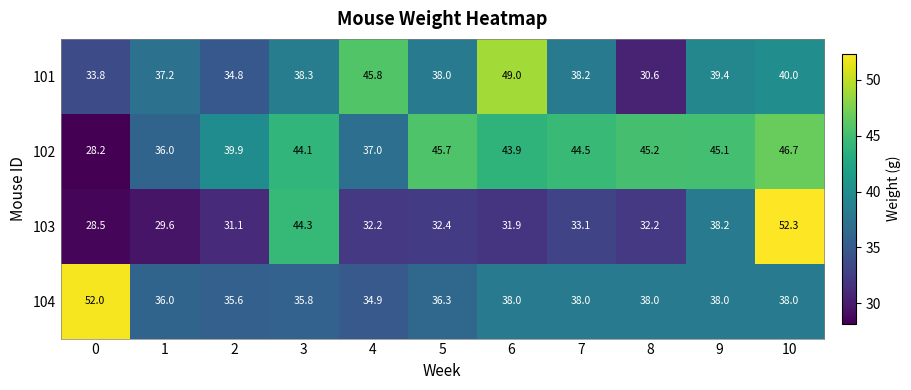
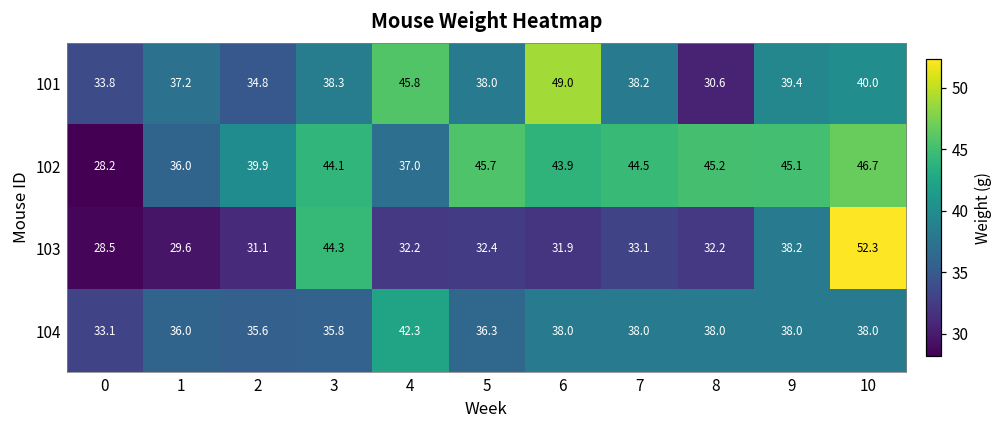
  {
    "101": {
      "0": 33.8,
      "1": 37.2,
      "2": 34.8,
      "3": 38.3,
      "4": 45.8,
      "5": 38.0,
      "6": 49.0,
      "7": 38.2,
      "8": 30.6,
      "9": 39.4,
      "10": 40.0
    },
    "102": {
      "0": 28.2,
      "1": 36.0,
      "2": 39.9,
      "3": 44.1,
      "4": 37.0,
      "5": 45.7,
      "6": 43.9,
      "7": 44.5,
      "8": 45.2,
      "9": 45.1,
      "10": 46.7
    },
    "103": {
      "0": 28.5,
      "1": 29.6,
      "2": 31.1,
      "3": 44.3,
      "4": 32.2,
      "5": 32.4,
      "6": 31.9,
      "7": 33.1,
      "8": 32.2,
      "9": 38.2,
      "10": 52.3
    },
    "104": {
-     "0": 52.0,
+     "0": 33.1,
      "1": 36.0,
      "2": 35.6,
      "3": 35.8,
-     "4": 34.9,
+     "4": 42.3,
      "5": 36.3,
      "6": 38.0,
      "7": 38.0,
      "8": 38.0,
      "9": 38.0,
      "10": 38.0
    }
  }
